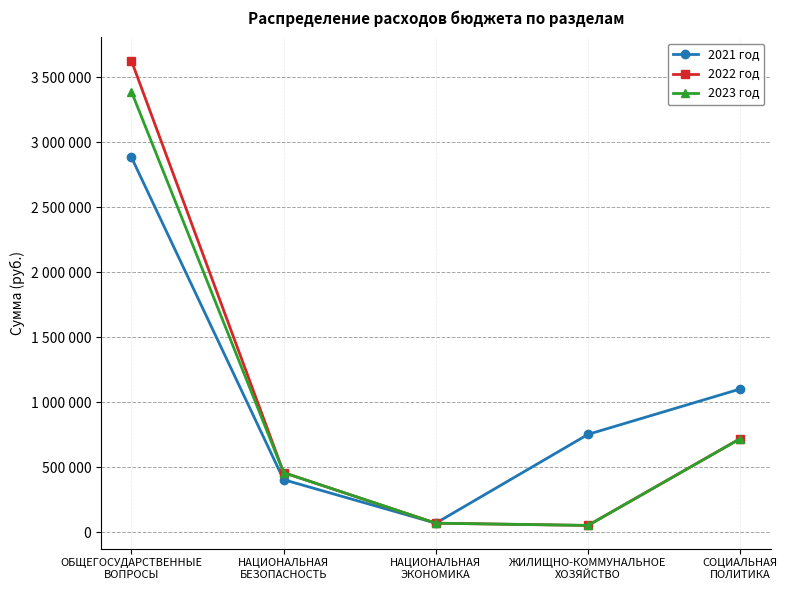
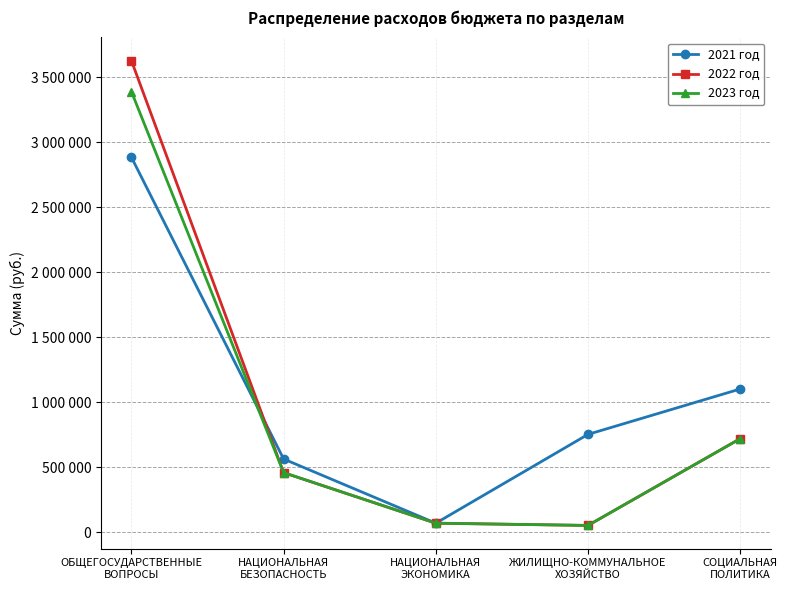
  {
    "2021 год": {
      "ОБЩЕГОСУДАРСТВЕННЫЕ ВОПРОСЫ": 2880000,
-     "НАЦИОНАЛЬНАЯ БЕЗОПАСНОСТЬ": 400000,
+     "НАЦИОНАЛЬНАЯ БЕЗОПАСНОСТЬ": 560000,
      "ЖИЛИЩНО-КОММУНАЛЬНОЕ ХОЗЯЙСТВО": 750000,
      "СОЦИАЛЬНАЯ ПОЛИТИКА": 1100000
    },
    "2022 год": {
      "ОБЩЕГОСУДАРСТВЕННЫЕ ВОПРОСЫ": 3630000
    },
    "2023 год": {
      "ОБЩЕГОСУДАРСТВЕННЫЕ ВОПРОСЫ": 3390000
    }
  }
